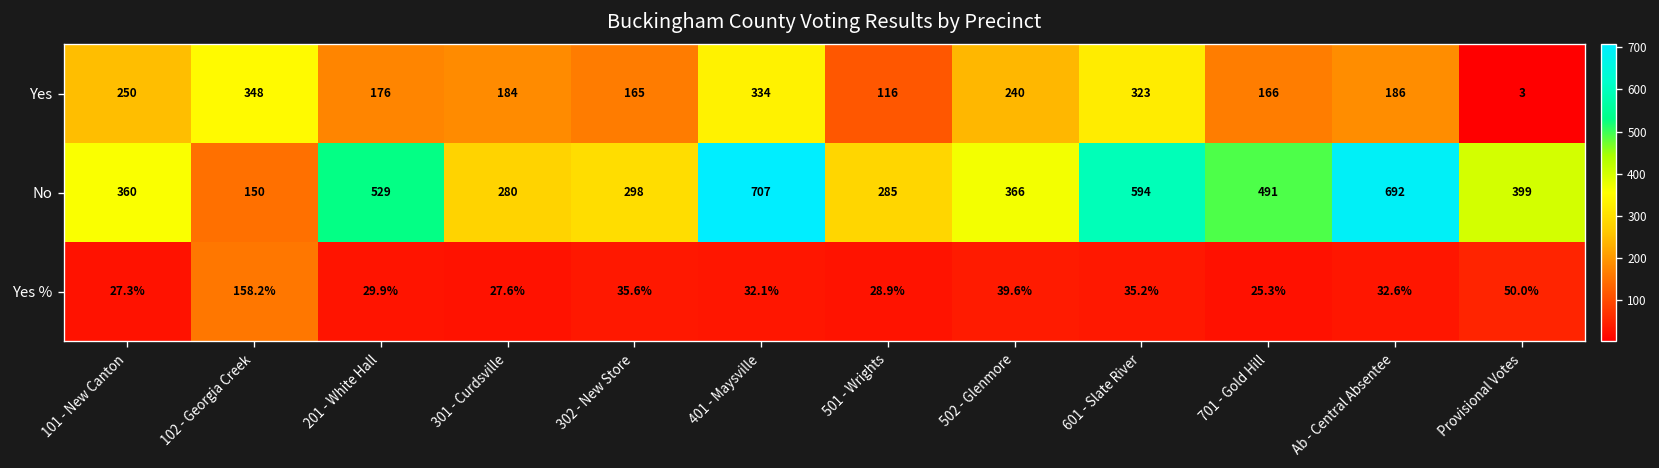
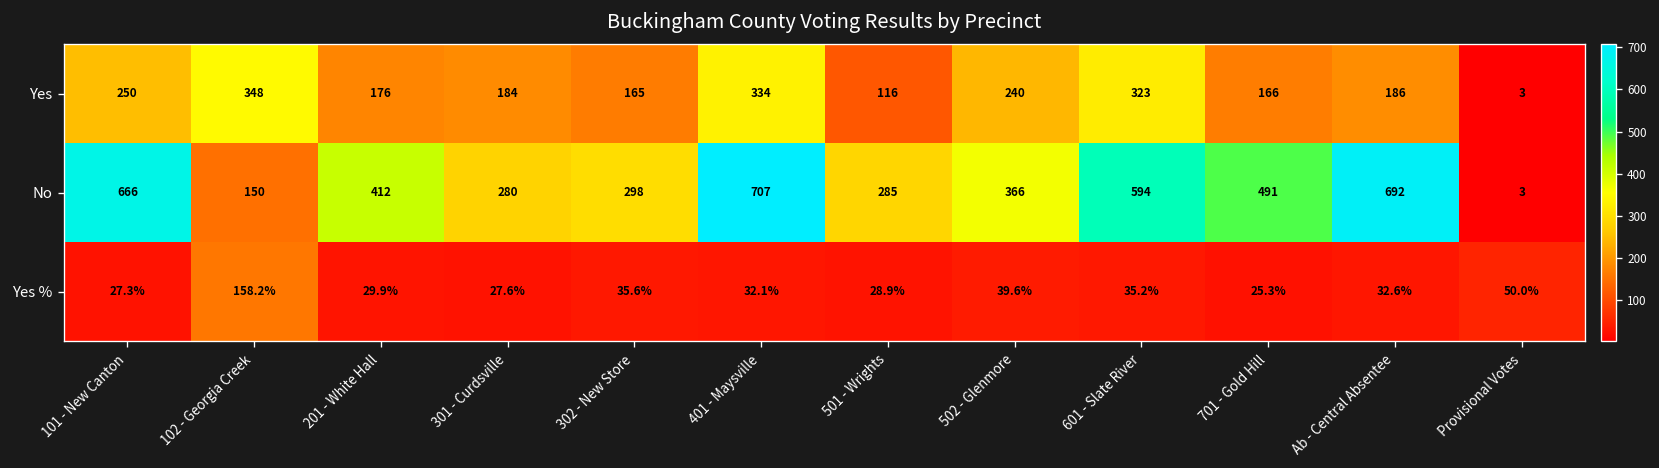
  {
    "Yes": {
      "101 - New Canton": "250",
      "102 - Georgia Creek": "348",
      "201 - White Hall": "176",
      "301 - Curdsville": "184",
      "302 - New Store": "165",
      "401 - Maysville": "334",
      "501 - Wrights": "116",
      "502 - Glenmore": "240",
      "601 - Slate River": "323",
      "701 - Gold Hill": "166",
      "Ab - Central Absentee": "186",
      "Provisional Votes": "3"
    },
    "No": {
-     "101 - New Canton": "360",
+     "101 - New Canton": "666",
      "102 - Georgia Creek": "150",
-     "201 - White Hall": "529",
+     "201 - White Hall": "412",
      "301 - Curdsville": "280",
      "302 - New Store": "298",
      "401 - Maysville": "707",
      "501 - Wrights": "285",
      "502 - Glenmore": "366",
      "601 - Slate River": "594",
      "701 - Gold Hill": "491",
      "Ab - Central Absentee": "692",
-     "Provisional Votes": "399"
+     "Provisional Votes": "3"
    },
    "Yes %": {
      "101 - New Canton": "27.3%",
      "102 - Georgia Creek": "158.2%",
      "201 - White Hall": "29.9%",
      "301 - Curdsville": "27.6%",
      "302 - New Store": "35.6%",
      "401 - Maysville": "32.1%",
      "501 - Wrights": "28.9%",
      "502 - Glenmore": "39.6%",
      "601 - Slate River": "35.2%",
      "701 - Gold Hill": "25.3%",
      "Ab - Central Absentee": "32.6%",
      "Provisional Votes": "50.0%"
    }
  }
